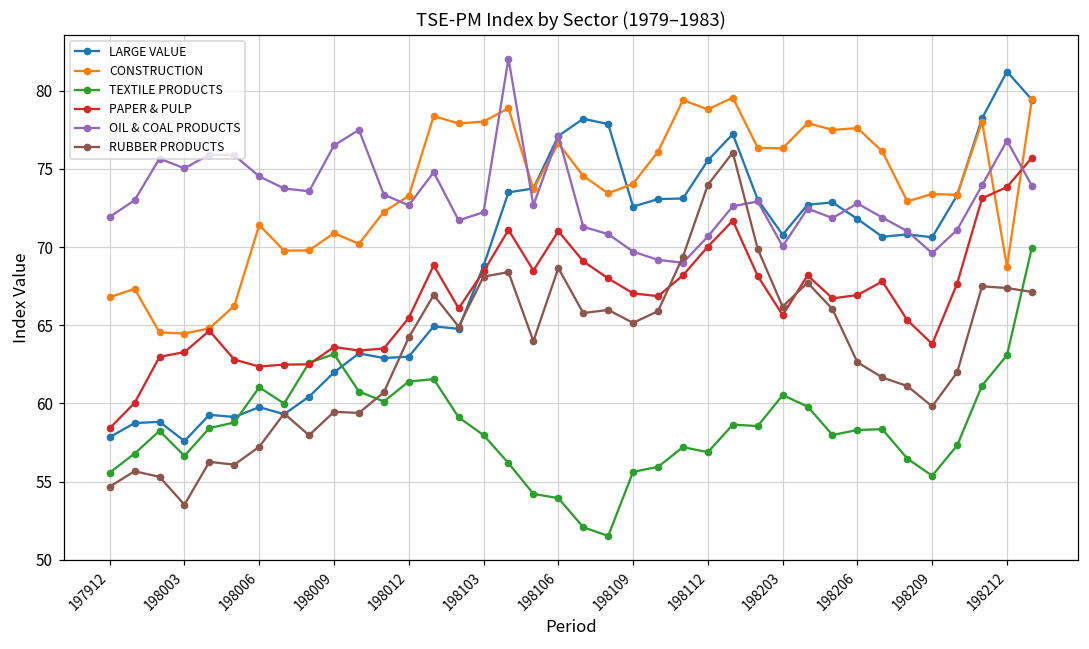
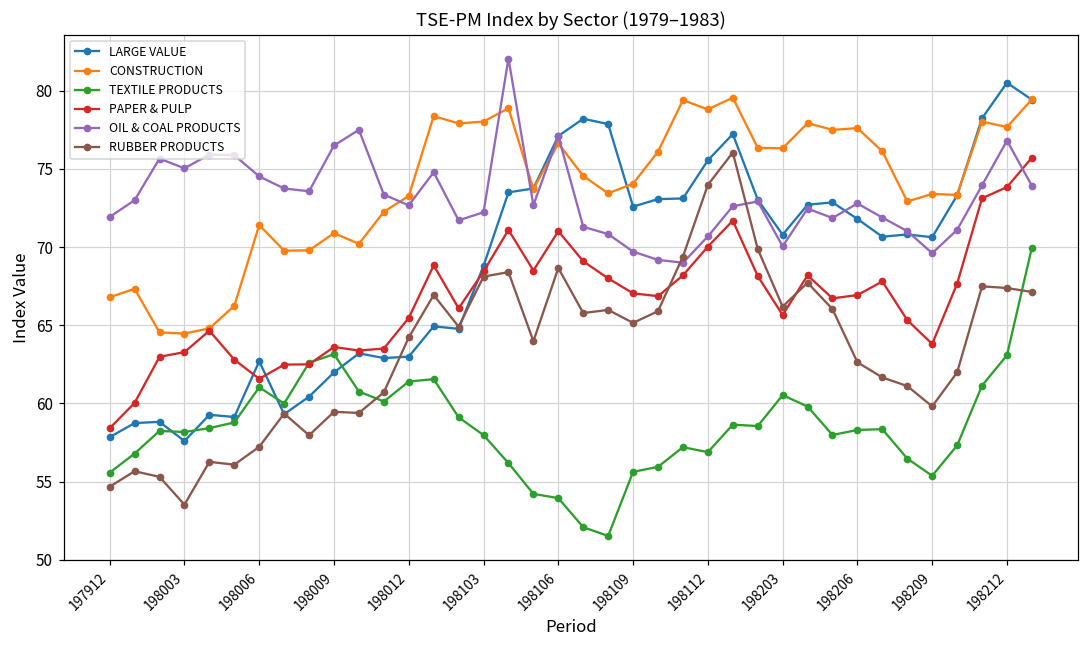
  {
    "LARGE VALUE": {
      "197912": 57.8,
      "198003": 57.6,
-     "198006": 59.8,
+     "198006": 62.7,
      "198009": 62.0,
      "198012": 63.0,
      "198103": 68.8,
      "198109": 72.6,
      "198112": 75.6,
      "198203": 70.8,
      "198206": 71.8,
      "198209": 70.6,
-     "198212": 81.2
+     "198212": 80.5
    },
    "CONSTRUCTION": {
      "197912": 66.8,
      "198003": 64.5,
      "198006": 71.4,
      "198009": 70.9,
      "198012": 73.3,
      "198103": 78.0,
      "198106": 76.6,
      "198109": 74.1,
      "198112": 78.8,
      "198203": 76.3,
      "198206": 77.6,
      "198209": 73.4,
-     "198212": 68.7
+     "198212": 77.7
    },
    "TEXTILE PRODUCTS": {
      "197912": 55.6,
-     "198003": 56.6,
+     "198003": 58.2,
      "198006": 61.0,
      "198009": 63.2,
      "198012": 61.4,
      "198103": 58.0,
      "198106": 53.9,
      "198109": 55.6,
      "198112": 56.9,
      "198203": 60.5,
      "198206": 58.3,
      "198209": 55.4,
      "198212": 63.1
    },
    "PAPER & PULP": {
      "197912": 58.4,
      "198003": 63.3,
-     "198006": 62.4,
+     "198006": 61.6,
      "198009": 63.6,
      "198012": 65.5,
      "198103": 68.4,
      "198106": 71.0,
      "198109": 67.0,
      "198112": 70.0,
      "198203": 65.7,
      "198206": 66.9,
      "198209": 63.8,
      "198212": 73.8
    },
    "OIL & COAL PRODUCTS": {
      "197912": 71.9,
      "198003": 75.0,
      "198006": 74.5,
      "198009": 76.5,
      "198012": 72.7,
      "198103": 72.2,
      "198109": 69.7,
      "198112": 70.7,
      "198203": 70.1,
      "198206": 72.8,
      "198209": 69.6,
      "198212": 76.8
    },
    "RUBBER PRODUCTS": {
      "197912": 54.7,
      "198003": 53.5,
      "198006": 57.2,
      "198009": 59.5,
      "198012": 64.2,
      "198103": 68.1,
      "198106": 68.7,
      "198109": 65.2,
      "198112": 74.0,
      "198203": 66.2,
      "198206": 62.6,
      "198209": 59.8,
      "198212": 67.4
    }
  }
